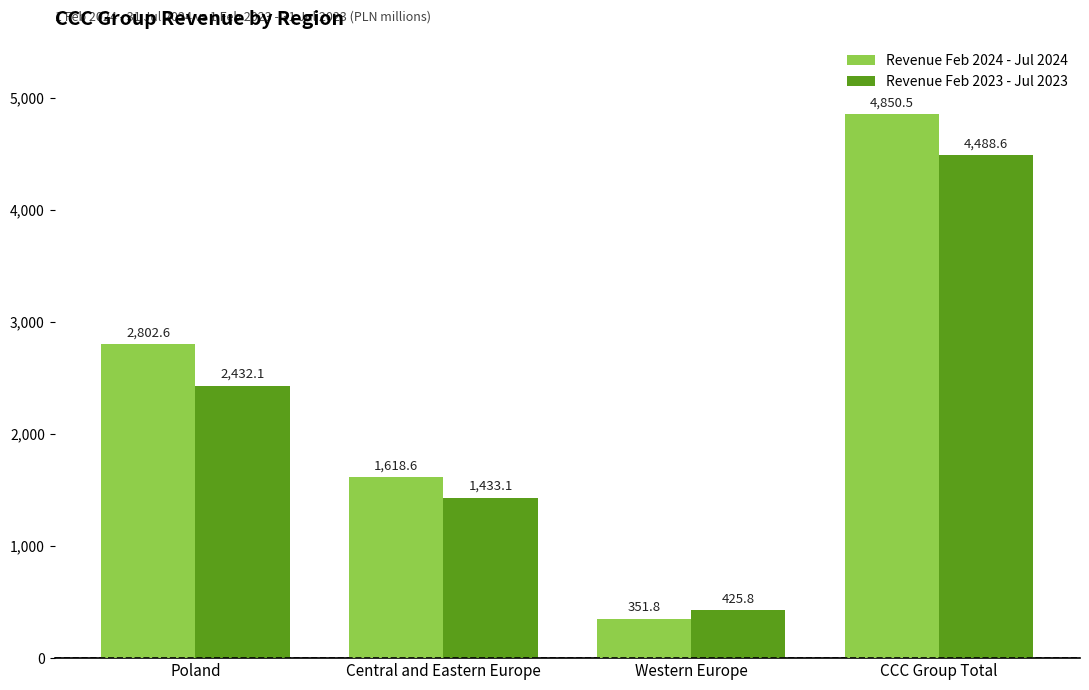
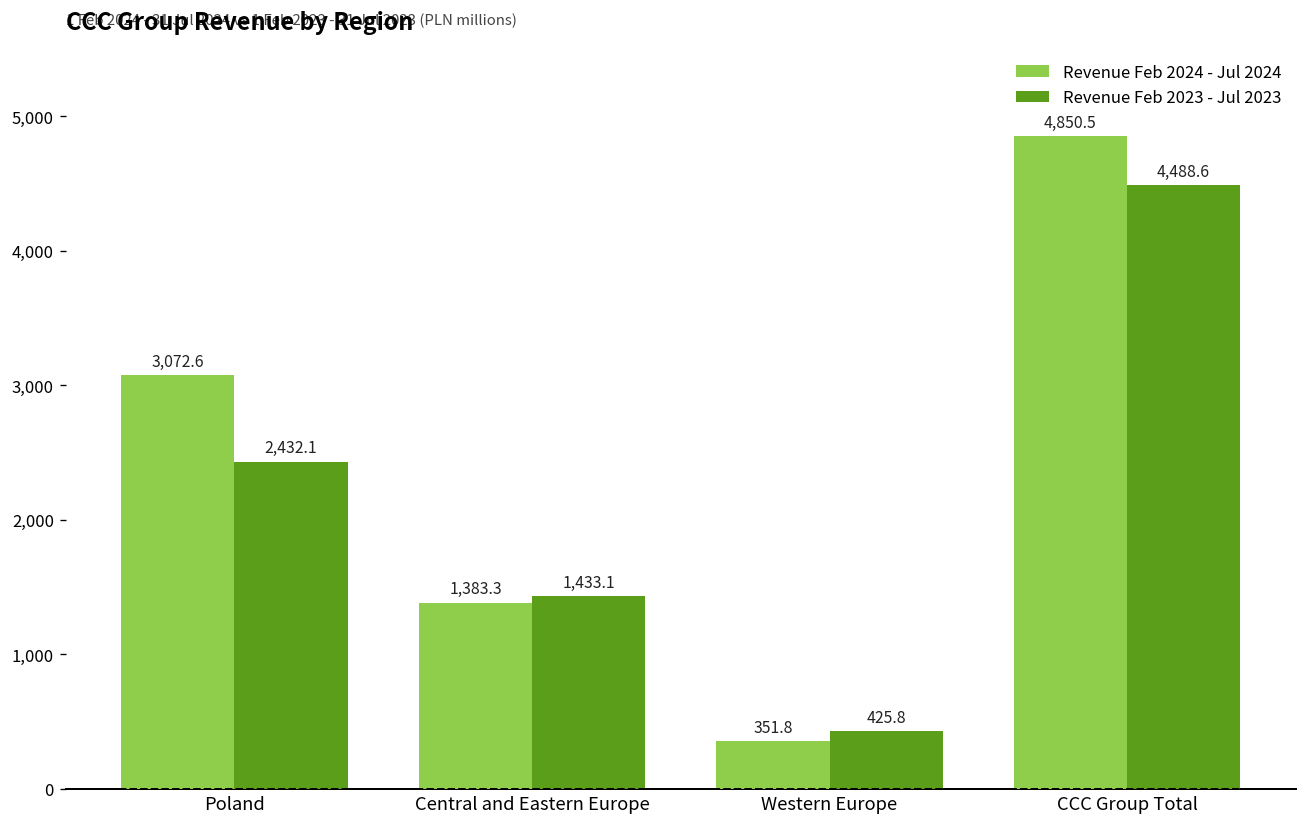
  {
    "Revenue Feb 2024 - Jul 2024": {
-     "Poland": "2,802.6",
-     "Central and Eastern Europe": "1,618.6",
+     "Poland": "3,072.6",
+     "Central and Eastern Europe": "1,383.3",
      "Western Europe": "351.8",
      "CCC Group Total": "4,850.5"
    },
    "Revenue Feb 2023 - Jul 2023": {
      "Poland": "2,432.1",
      "Central and Eastern Europe": "1,433.1",
      "Western Europe": "425.8",
      "CCC Group Total": "4,488.6"
    }
  }
